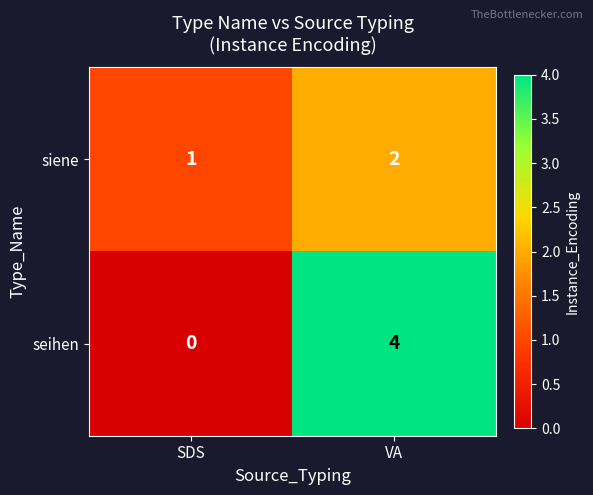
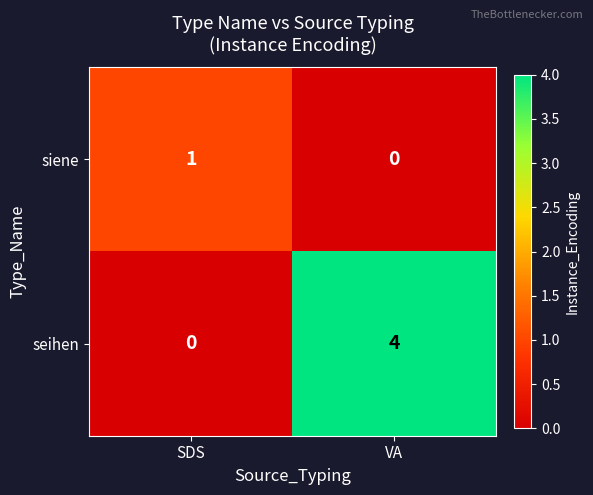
  {
    "siene": {
      "SDS": 1,
-     "VA": 2
+     "VA": 0
    },
    "seihen": {
      "SDS": 0,
      "VA": 4
    }
  }
